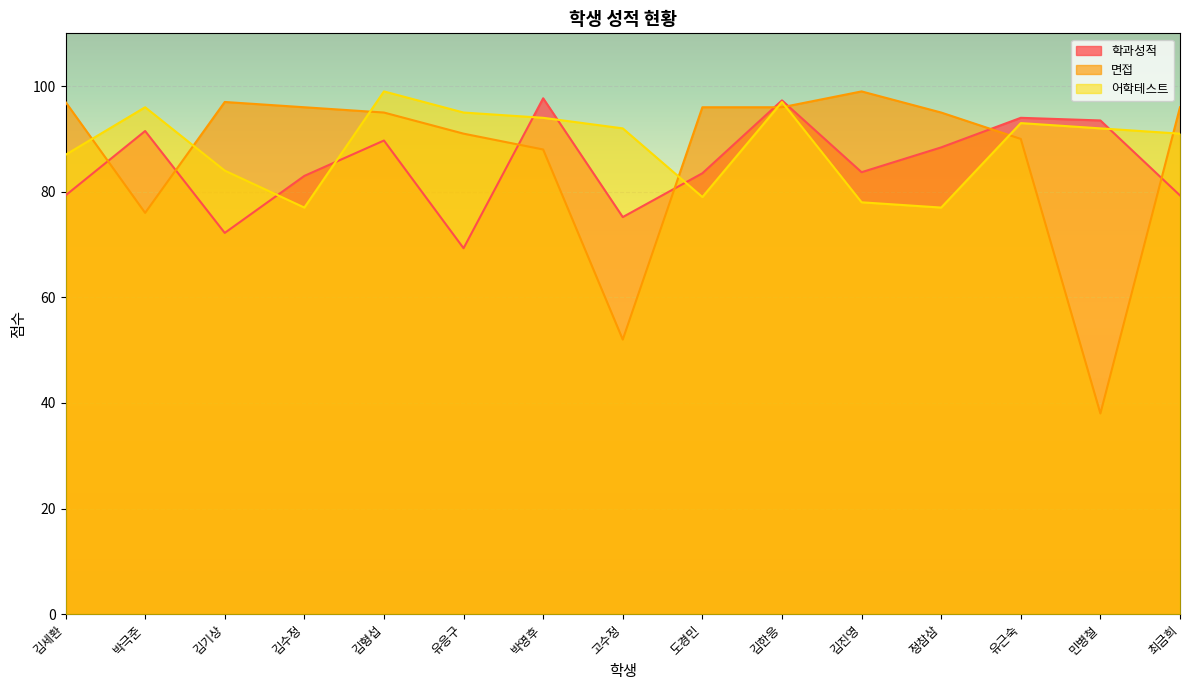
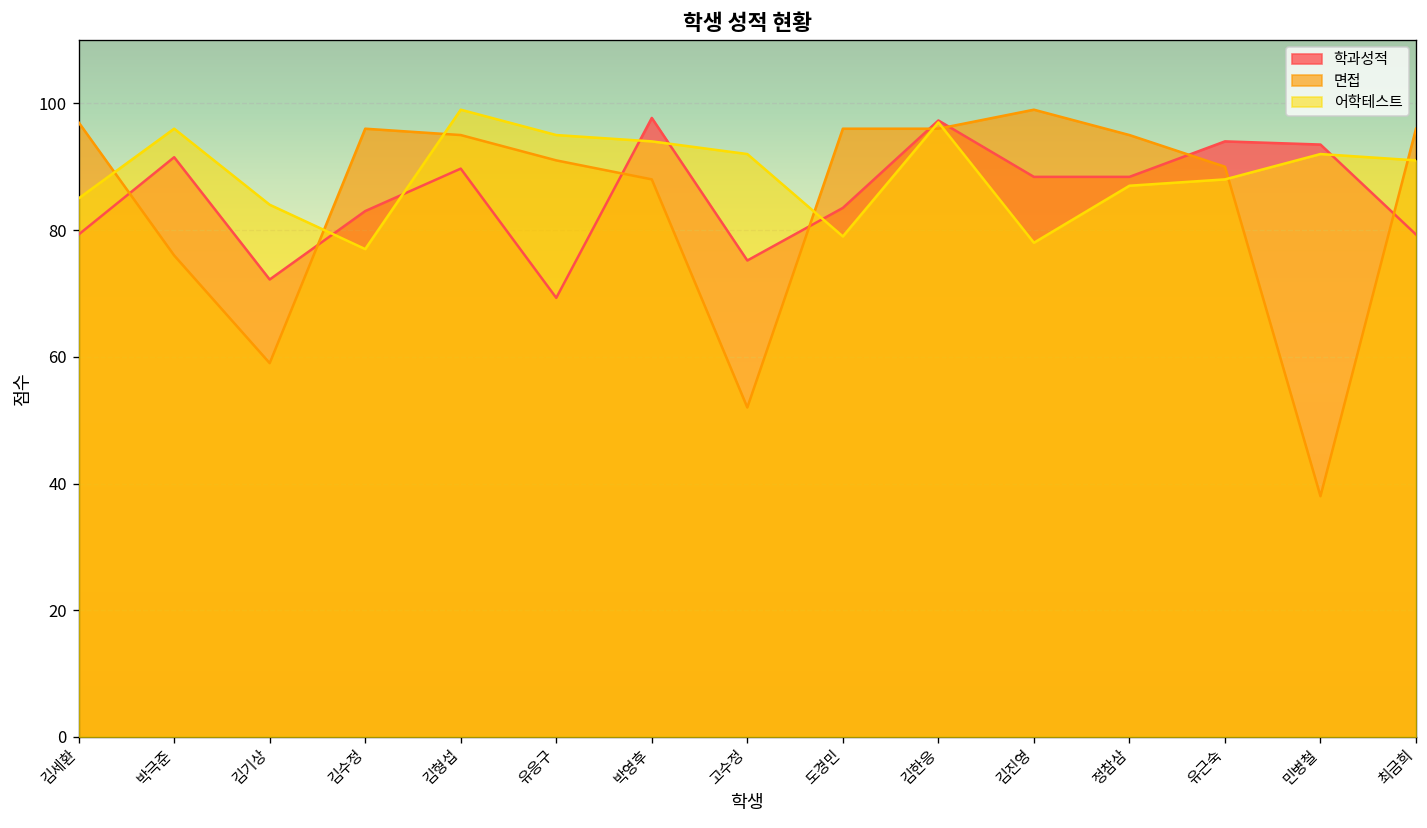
  {
    "학과성적": {
      "김세환": 79,
      "박극준": 92,
      "김기상": 72,
      "김수정": 83,
      "김형섭": 90,
      "유응구": 69,
      "박영후": 98,
      "고수정": 75,
      "도경민": 84,
-     "김진영": 84,
+     "김진영": 88,
      "정참삼": 88,
      "유근숙": 94,
      "민병철": 94,
      "최금희": 79
    },
    "면접": {
      "김세환": 97,
      "박극준": 76,
-     "김기상": 97,
+     "김기상": 59,
      "김수정": 96,
      "김형섭": 95,
      "유응구": 91,
      "박영후": 88,
      "고수정": 52,
      "도경민": 96,
      "김한응": 96,
      "김진영": 99,
      "정참삼": 95,
      "유근숙": 90,
      "민병철": 38,
      "최금희": 96
    },
    "어학테스트": {
-     "김세환": 87,
+     "김세환": 85,
      "박극준": 96,
      "김기상": 84,
      "김수정": 77,
      "김형섭": 99,
      "유응구": 95,
      "박영후": 94,
      "고수정": 92,
      "도경민": 79,
      "김진영": 78,
-     "정참삼": 77,
-     "유근숙": 93,
+     "정참삼": 87,
+     "유근숙": 88,
      "민병철": 92,
      "최금희": 91
    }
  }
